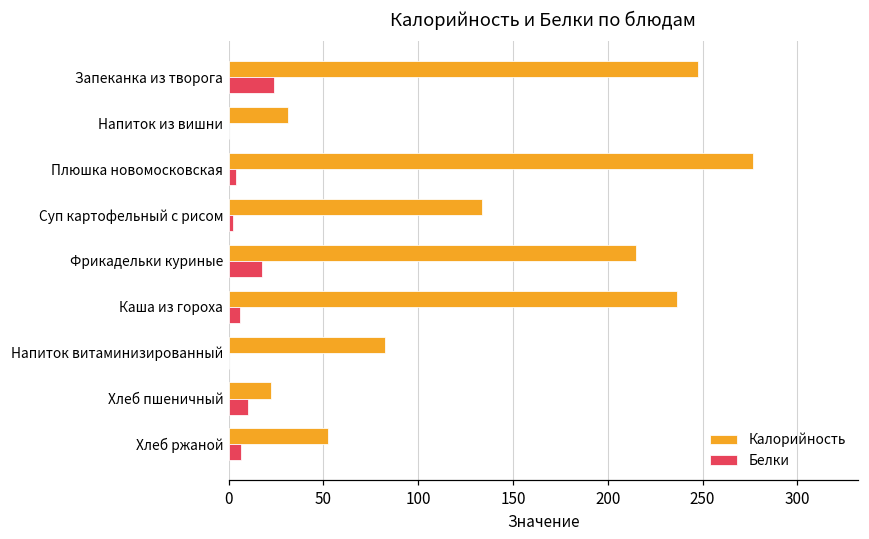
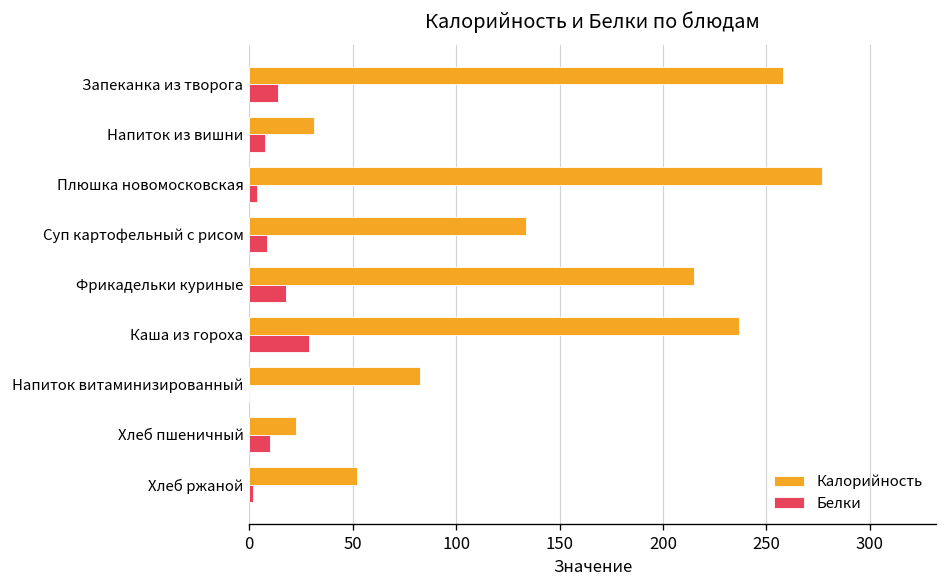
  {
    "Калорийность": {
-     "Запеканка из творога": 247,
+     "Запеканка из творога": 258,
      "Напиток из вишни": 31,
      "Плюшка новомосковская": 277,
      "Суп картофельный с рисом": 134,
      "Фрикадельки куриные": 215,
      "Каша из гороха": 236,
      "Напиток витаминизированный": 82,
      "Хлеб пшеничный": 22,
      "Хлеб ржаной": 52
    },
    "Белки": {
-     "Запеканка из творога": 24,
-     "Напиток из вишни": 0,
+     "Запеканка из творога": 14,
+     "Напиток из вишни": 8,
      "Плюшка новомосковская": 4,
-     "Суп картофельный с рисом": 3,
+     "Суп картофельный с рисом": 9,
      "Фрикадельки куриные": 18,
-     "Каша из гороха": 6,
+     "Каша из гороха": 29,
      "Напиток витаминизированный": 0,
      "Хлеб пшеничный": 10,
-     "Хлеб ржаной": 7
+     "Хлеб ржаной": 2
    }
  }
